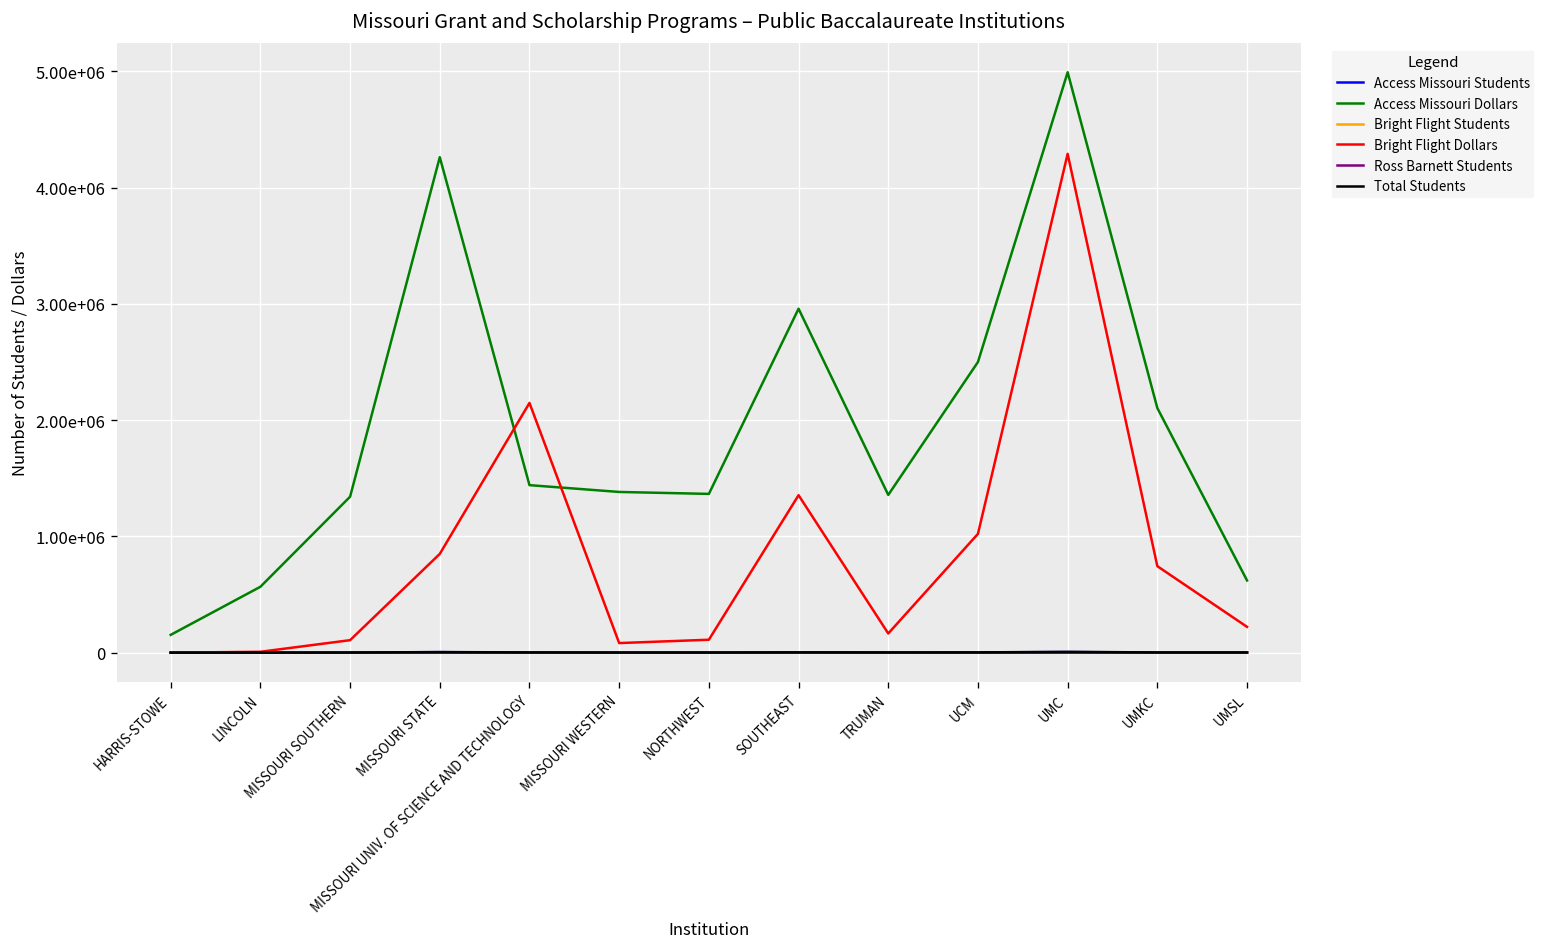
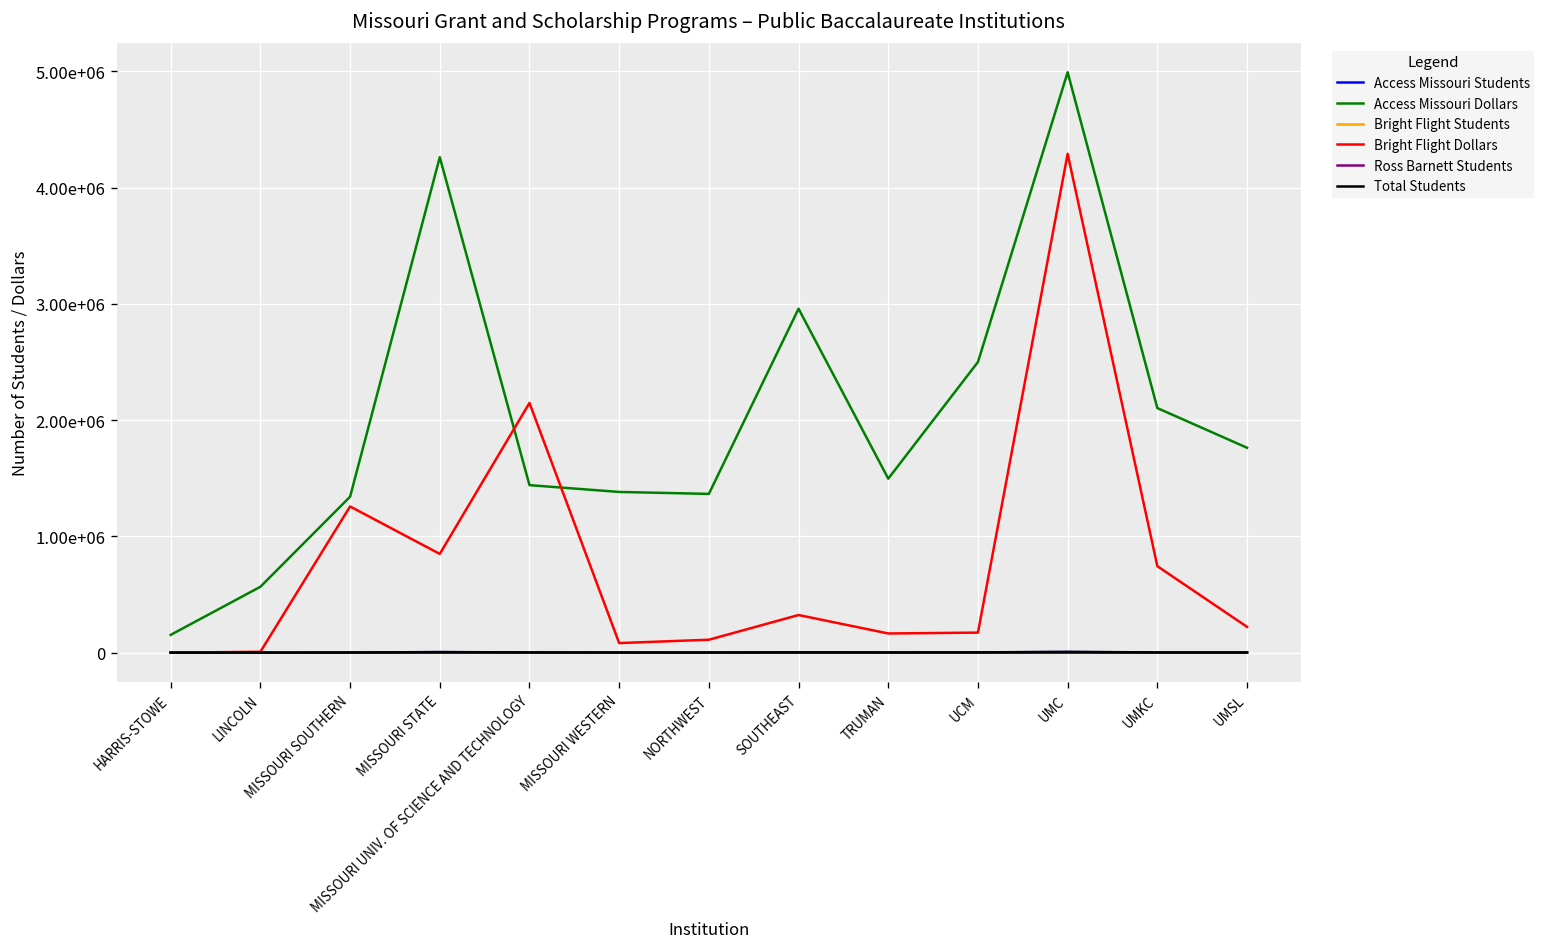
  {
    "Access Missouri Dollars": {
      "HARRIS-STOWE": 200000,
      "LINCOLN": 600000,
      "MISSOURI SOUTHERN": 1300000,
      "MISSOURI STATE": 4300000,
      "MISSOURI UNIV. OF SCIENCE AND TECHNOLOGY": 1400000,
      "MISSOURI WESTERN": 1400000,
      "NORTHWEST": 1400000,
      "SOUTHEAST": 3000000,
-     "TRUMAN": 1400000,
+     "TRUMAN": 1500000,
      "UCM": 2500000,
      "UMC": 5000000,
      "UMKC": 2100000,
-     "UMSL": 600000
+     "UMSL": 1800000
    },
    "Bright Flight Dollars": {
-     "MISSOURI SOUTHERN": 100000,
+     "MISSOURI SOUTHERN": 1300000,
      "MISSOURI STATE": 800000,
      "MISSOURI UNIV. OF SCIENCE AND TECHNOLOGY": 2100000,
      "MISSOURI WESTERN": 100000,
      "NORTHWEST": 100000,
-     "SOUTHEAST": 1400000,
+     "SOUTHEAST": 300000,
      "TRUMAN": 200000,
-     "UCM": 1000000,
+     "UCM": 200000,
      "UMC": 4300000,
      "UMKC": 700000,
      "UMSL": 200000
    }
  }
